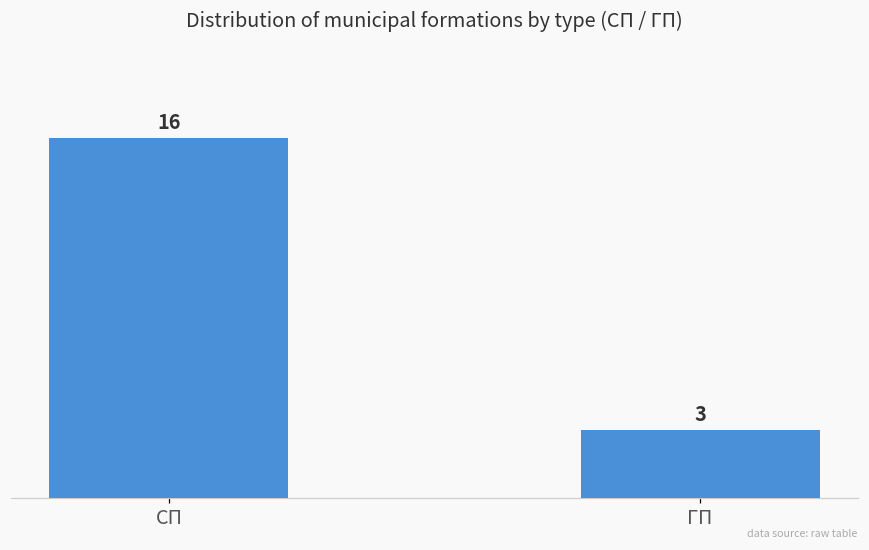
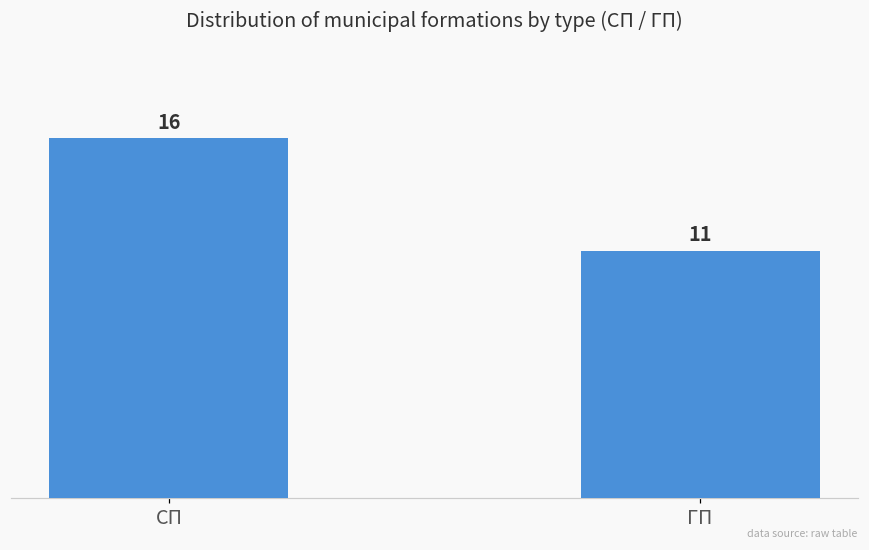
  {
    "СП": 16,
-   "ГП": 3
+   "ГП": 11
  }
